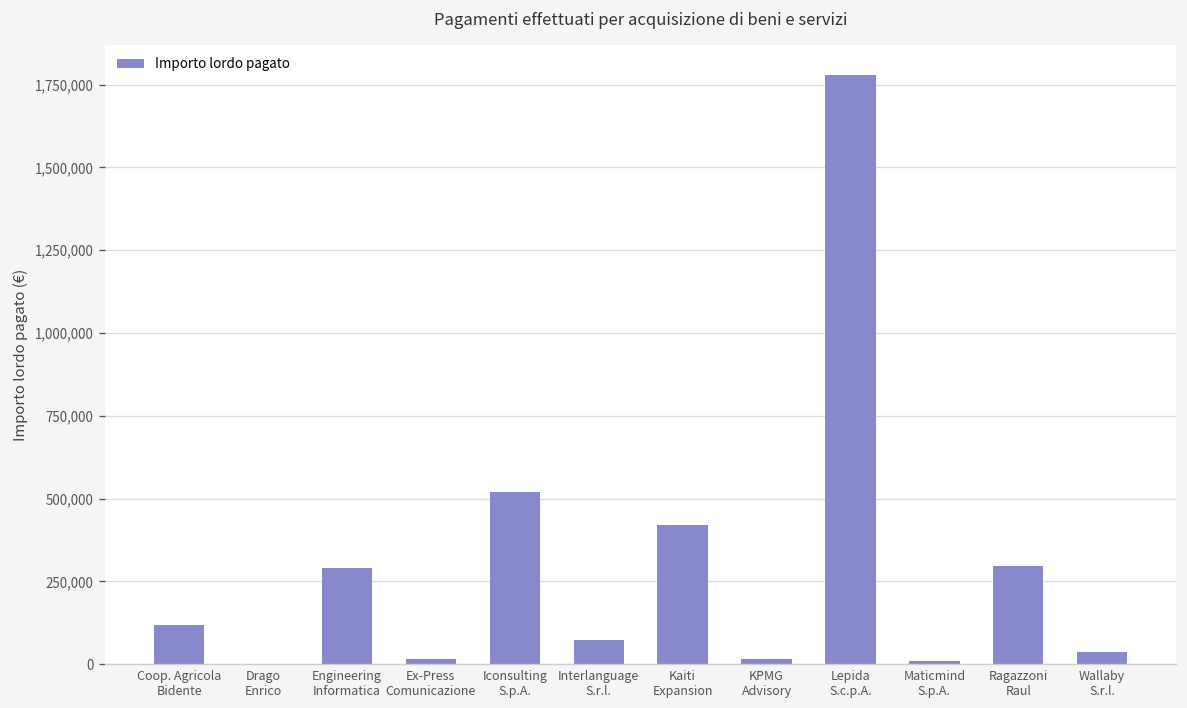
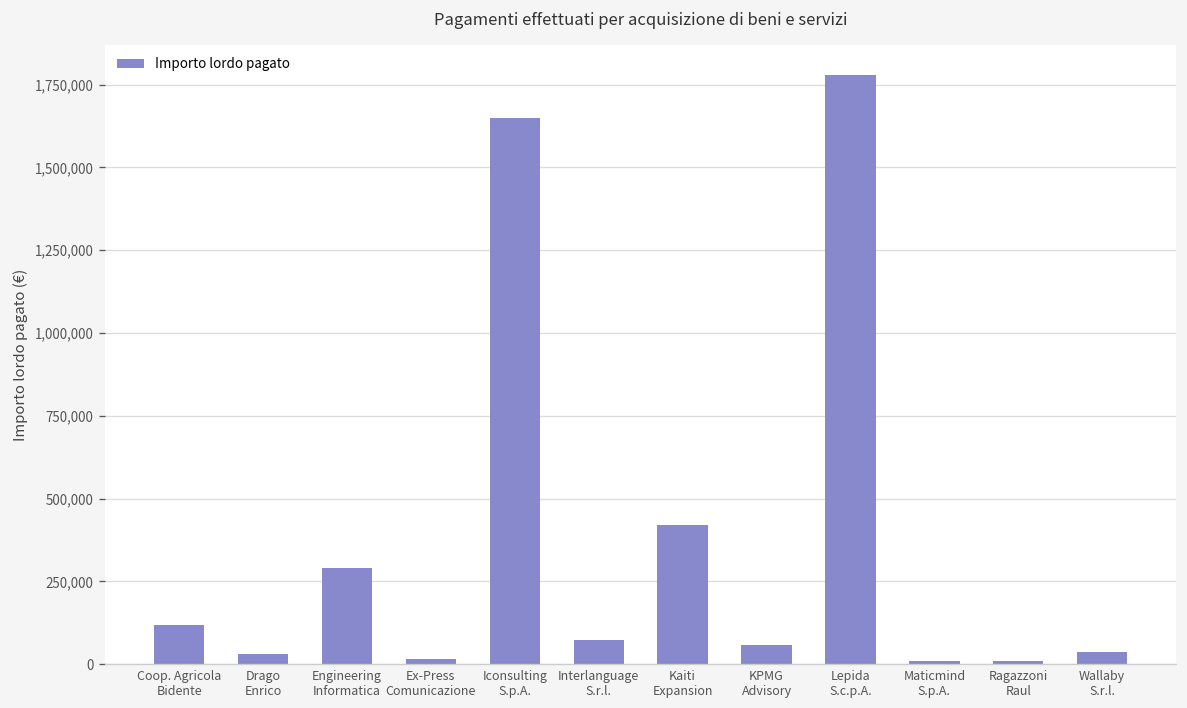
  {
    "Coop. Agricola Bidente": "120,000",
-   "Drago Enrico": "0",
+   "Drago Enrico": "30,000",
    "Engineering Informatica": "290,000",
    "Ex-Press Comunicazione": "10,000",
-   "Iconsulting S.p.A.": "520,000",
+   "Iconsulting S.p.A.": "1,650,000",
    "Interlanguage S.r.l.": "70,000",
    "Kaiti Expansion": "420,000",
-   "KPMG Advisory": "20,000",
+   "KPMG Advisory": "60,000",
    "Lepida S.c.p.A.": "1,780,000",
    "Maticmind S.p.A.": "10,000",
-   "Ragazzoni Raul": "300,000",
+   "Ragazzoni Raul": "10,000",
    "Wallaby S.r.l.": "40,000"
  }
